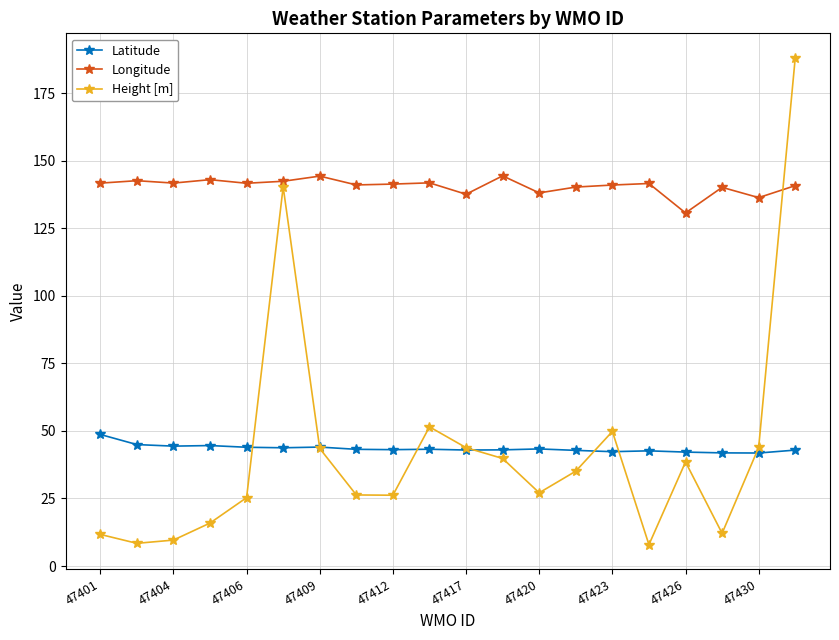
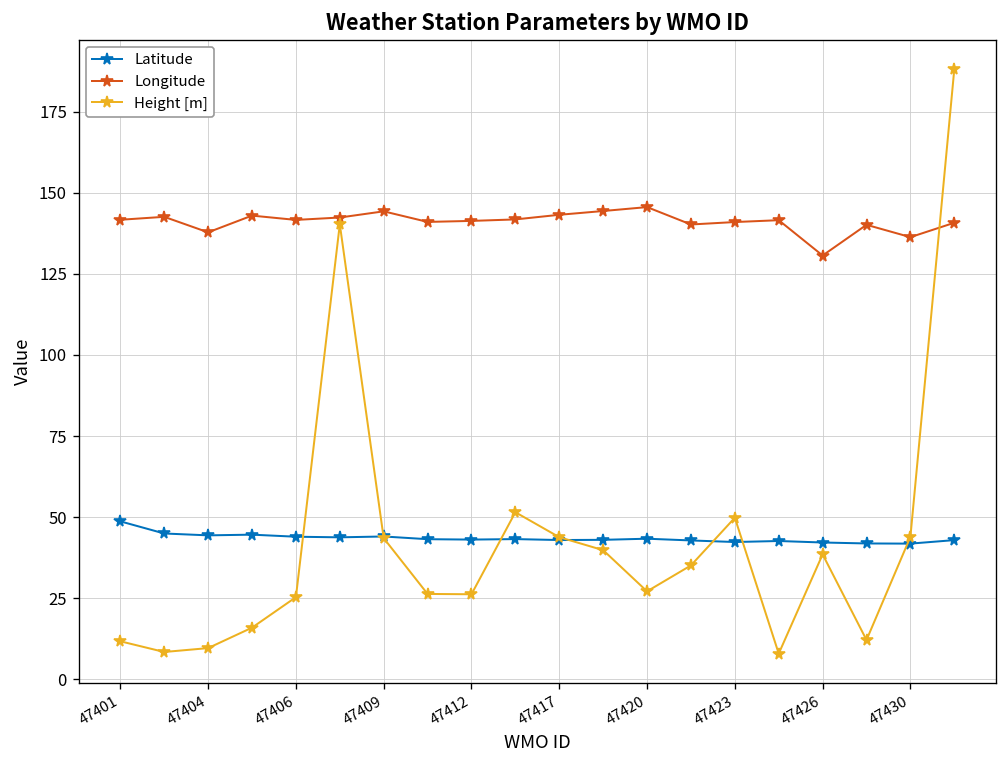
  {
    "Latitude": {
      "47401": 49,
      "47404": 44,
      "47406": 44,
      "47412": 43,
      "47420": 43,
      "47423": 42,
      "47426": 42,
      "47430": 42
    },
    "Longitude": {
      "47401": 142,
-     "47404": 142,
+     "47404": 138,
      "47406": 142,
      "47409": 144,
      "47412": 141,
-     "47417": 138,
-     "47420": 138,
+     "47417": 143,
+     "47420": 146,
      "47423": 141,
      "47426": 131,
      "47430": 136
    },
    "Height [m]": {
      "47401": 12,
      "47404": 10,
      "47406": 25,
      "47412": 26,
      "47420": 27,
      "47423": 50,
      "47426": 39,
      "47430": 44
    }
  }
